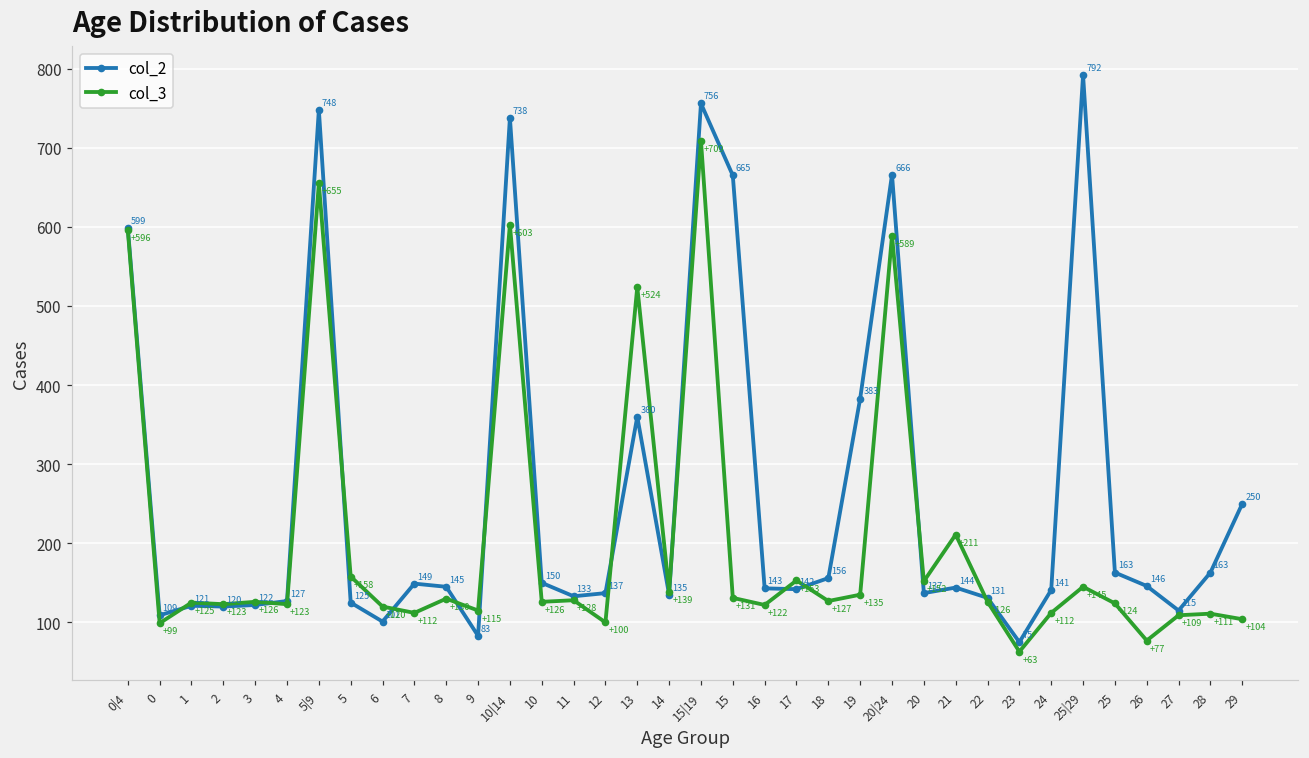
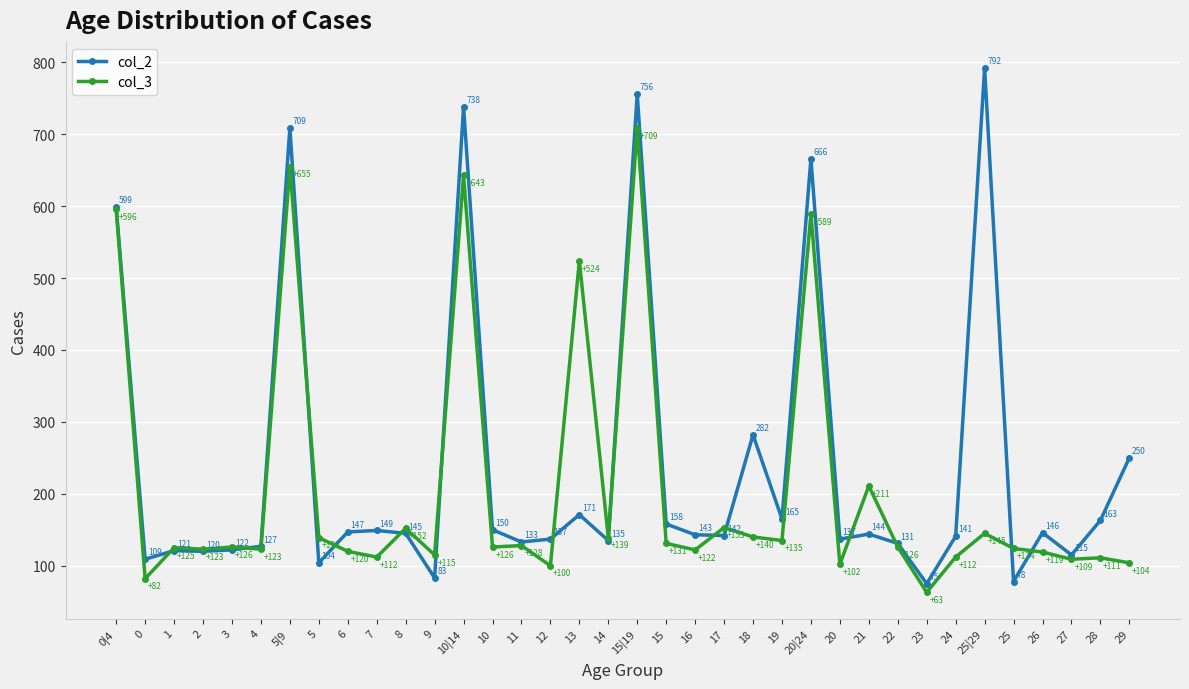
  {
    "col_2": {
      "0": "109",
      "1": "121",
      "3": "122",
      "4": "127",
-     "5|9": "748",
-     "5": "125",
-     "6": "101",
+     "5|9": "709",
+     "5": "104",
+     "6": "147",
      "7": "149",
      "8": "145",
      "9": "83",
      "10|14": "738",
      "10": "150",
      "11": "133",
      "12": "137",
-     "13": "360",
+     "13": "171",
      "14": "135",
      "15|19": "756",
-     "15": "665",
+     "15": "158",
      "16": "143",
-     "18": "156",
-     "19": "383",
+     "18": "282",
+     "19": "165",
      "20|24": "666",
      "21": "144",
      "22": "131",
      "23": "75",
      "24": "141",
      "25|29": "792",
-     "25": "163",
+     "25": "78",
      "26": "146",
      "27": "115",
      "28": "163",
      "29": "250"
    },
    "col_3": {
-     "0": "+99",
+     "0": "+82",
      "1": "+125",
      "3": "+126",
      "4": "+123",
      "5|9": "+655",
-     "5": "+158",
+     "5": "+139",
      "7": "+112",
-     "8": "+130",
+     "8": "+152",
      "9": "+115",
-     "10|14": "+603",
+     "10|14": "+643",
      "10": "+126",
      "11": "+128",
      "12": "+100",
      "13": "+524",
      "14": "+139",
      "15|19": "+709",
      "15": "+131",
      "16": "+122",
-     "18": "+127",
+     "18": "+140",
      "19": "+135",
      "20|24": "+589",
-     "20": "+152",
+     "20": "+102",
      "21": "+211",
      "22": "+126",
      "23": "+63",
      "24": "+112",
      "25|29": "+145",
      "25": "+124",
-     "26": "+77",
+     "26": "+119",
      "27": "+109",
      "28": "+111",
      "29": "+104"
    }
  }
